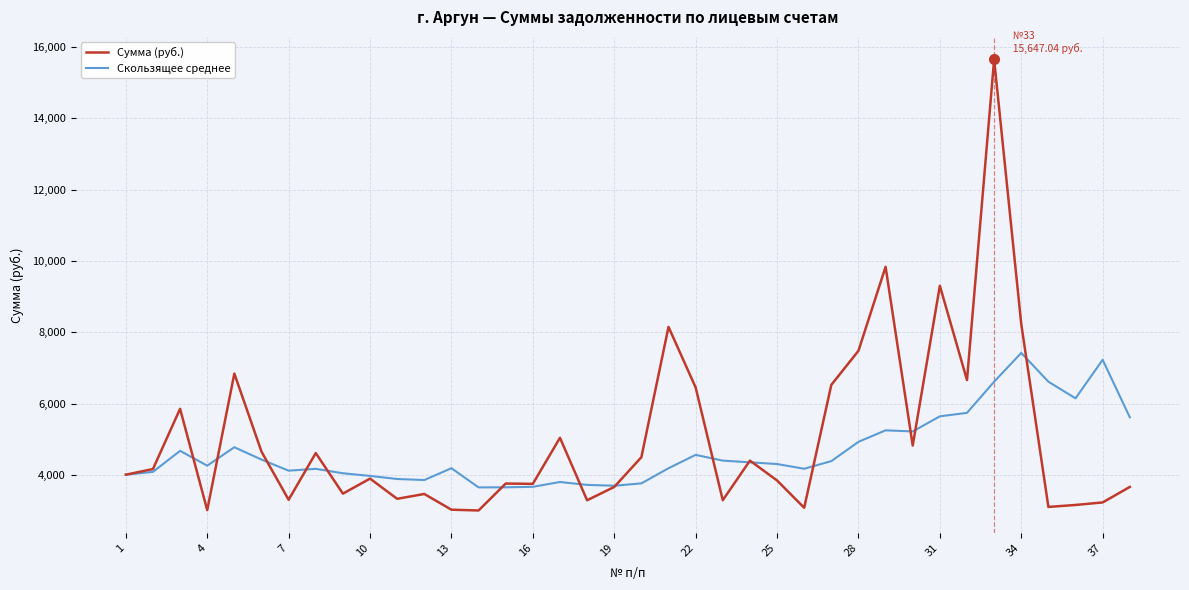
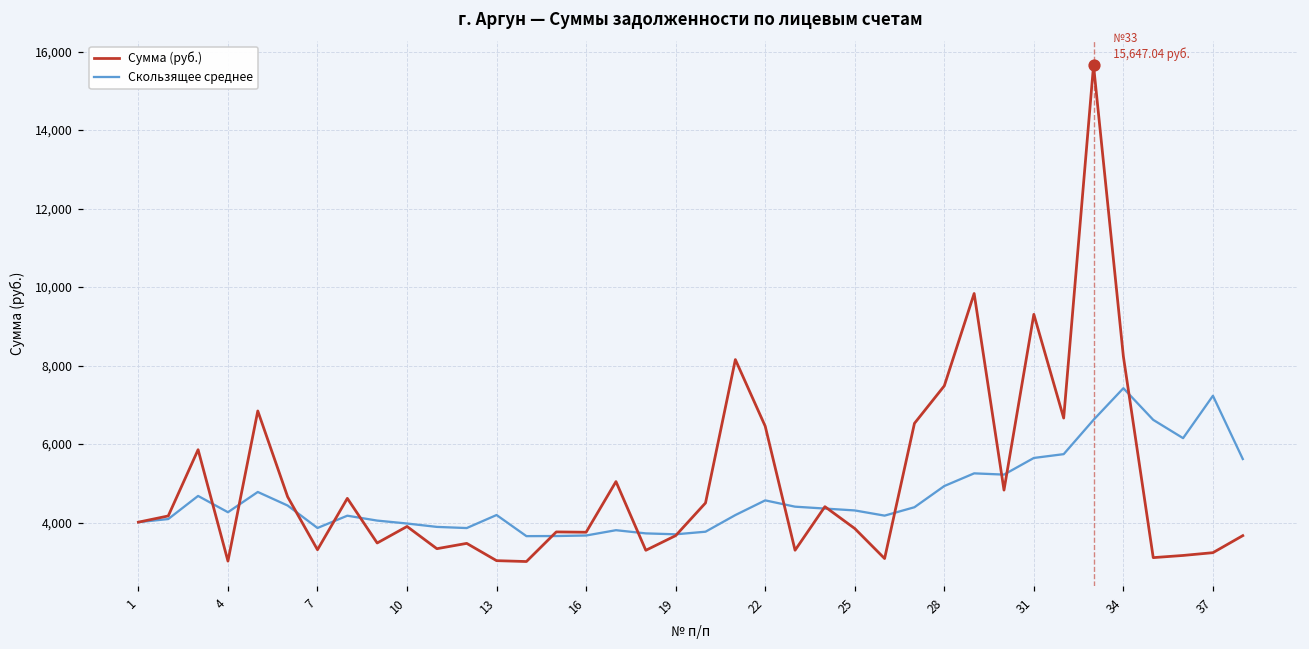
  {
    "Скользящее среднее": {
      "4": "4,300",
-     "7": "4,100",
+     "7": "3,900",
      "10": "4,000",
      "13": "4,200",
      "16": "3,700",
      "22": "4,600",
      "25": "4,300",
      "28": "4,900",
      "31": "5,600",
      "34": "7,400",
      "37": "7,200"
    }
  }
